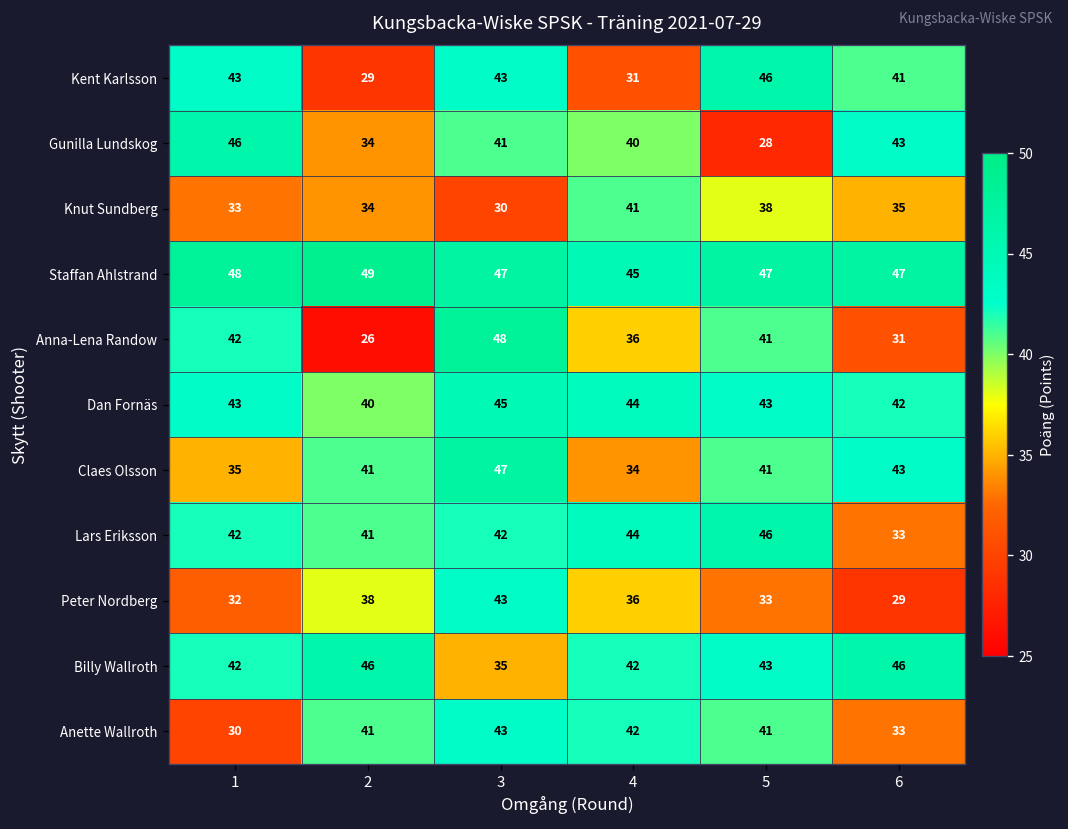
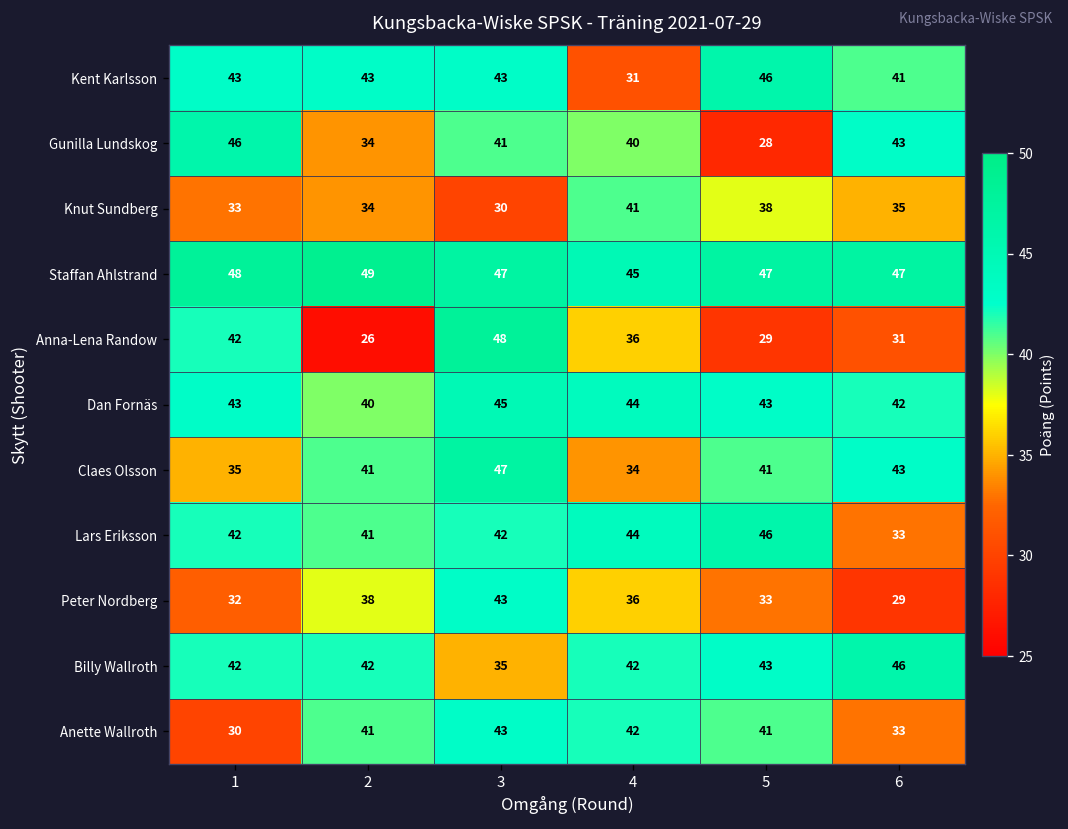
  {
    "Kent Karlsson": {
      "1": 43,
-     "2": 29,
+     "2": 43,
      "3": 43,
      "4": 31,
      "5": 46,
      "6": 41
    },
    "Gunilla Lundskog": {
      "1": 46,
      "2": 34,
      "3": 41,
      "4": 40,
      "5": 28,
      "6": 43
    },
    "Knut Sundberg": {
      "1": 33,
      "2": 34,
      "3": 30,
      "4": 41,
      "5": 38,
      "6": 35
    },
    "Staffan Ahlstrand": {
      "1": 48,
      "2": 49,
      "3": 47,
      "4": 45,
      "5": 47,
      "6": 47
    },
    "Anna-Lena Randow": {
      "1": 42,
      "2": 26,
      "3": 48,
      "4": 36,
-     "5": 41,
+     "5": 29,
      "6": 31
    },
    "Dan Fornäs": {
      "1": 43,
      "2": 40,
      "3": 45,
      "4": 44,
      "5": 43,
      "6": 42
    },
    "Claes Olsson": {
      "1": 35,
      "2": 41,
      "3": 47,
      "4": 34,
      "5": 41,
      "6": 43
    },
    "Lars Eriksson": {
      "1": 42,
      "2": 41,
      "3": 42,
      "4": 44,
      "5": 46,
      "6": 33
    },
    "Peter Nordberg": {
      "1": 32,
      "2": 38,
      "3": 43,
      "4": 36,
      "5": 33,
      "6": 29
    },
    "Billy Wallroth": {
      "1": 42,
-     "2": 46,
+     "2": 42,
      "3": 35,
      "4": 42,
      "5": 43,
      "6": 46
    },
    "Anette Wallroth": {
      "1": 30,
      "2": 41,
      "3": 43,
      "4": 42,
      "5": 41,
      "6": 33
    }
  }
